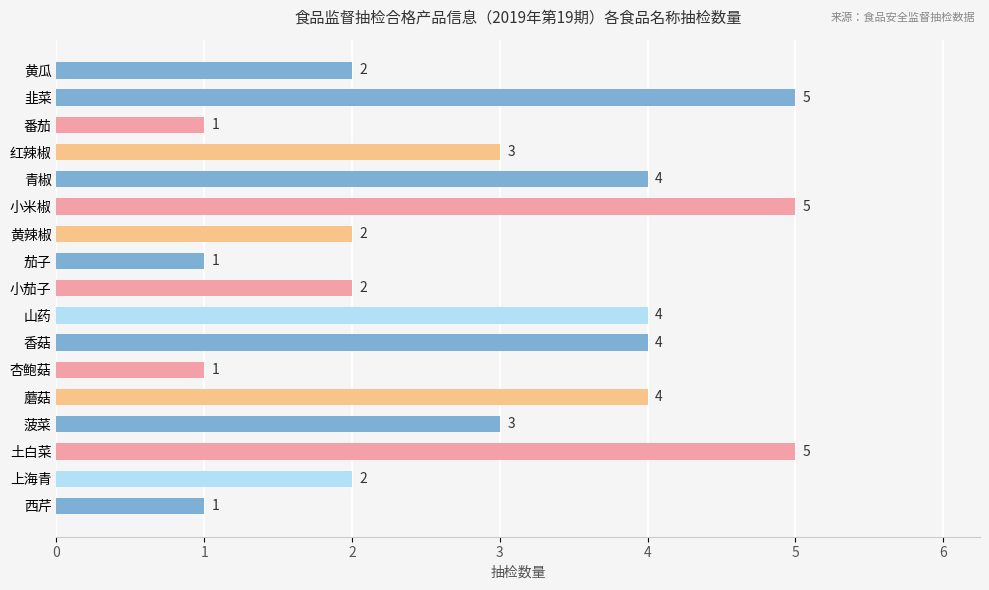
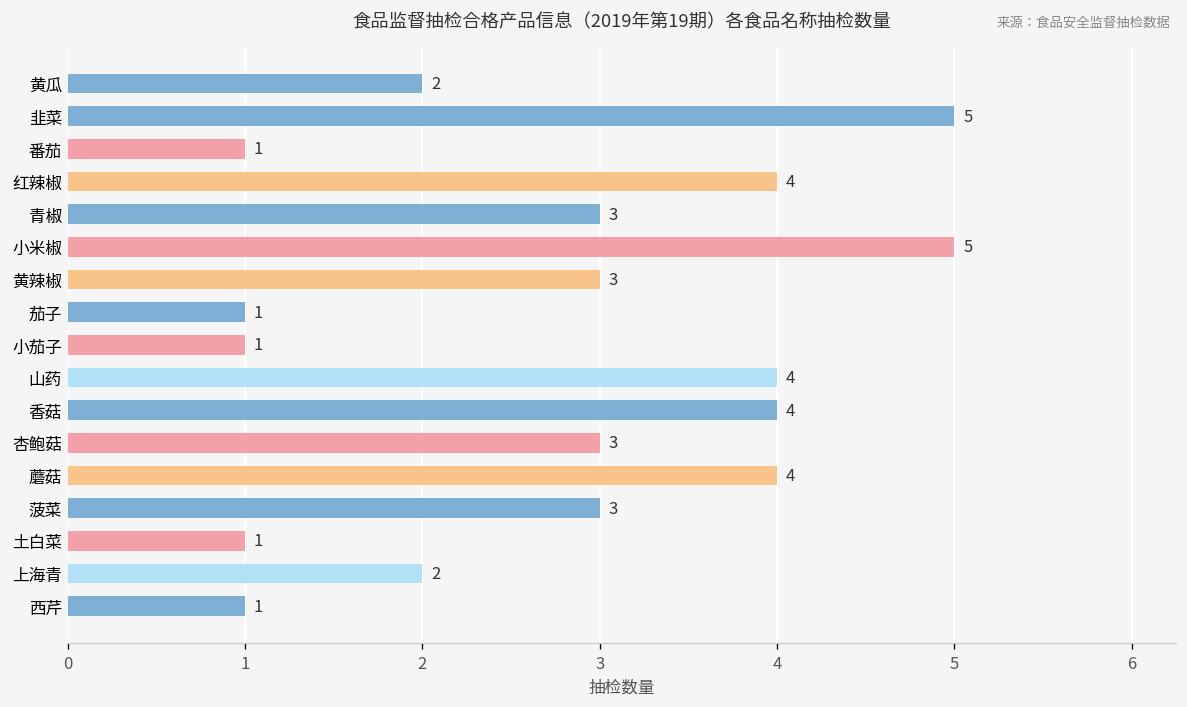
  {
    "黄瓜": 2,
    "韭菜": 5,
    "番茄": 1,
-   "红辣椒": 3,
-   "青椒": 4,
+   "红辣椒": 4,
+   "青椒": 3,
    "小米椒": 5,
-   "黄辣椒": 2,
+   "黄辣椒": 3,
    "茄子": 1,
-   "小茄子": 2,
+   "小茄子": 1,
    "山药": 4,
    "香菇": 4,
-   "杏鲍菇": 1,
+   "杏鲍菇": 3,
    "蘑菇": 4,
    "菠菜": 3,
-   "土白菜": 5,
+   "土白菜": 1,
    "上海青": 2,
    "西芹": 1
  }
